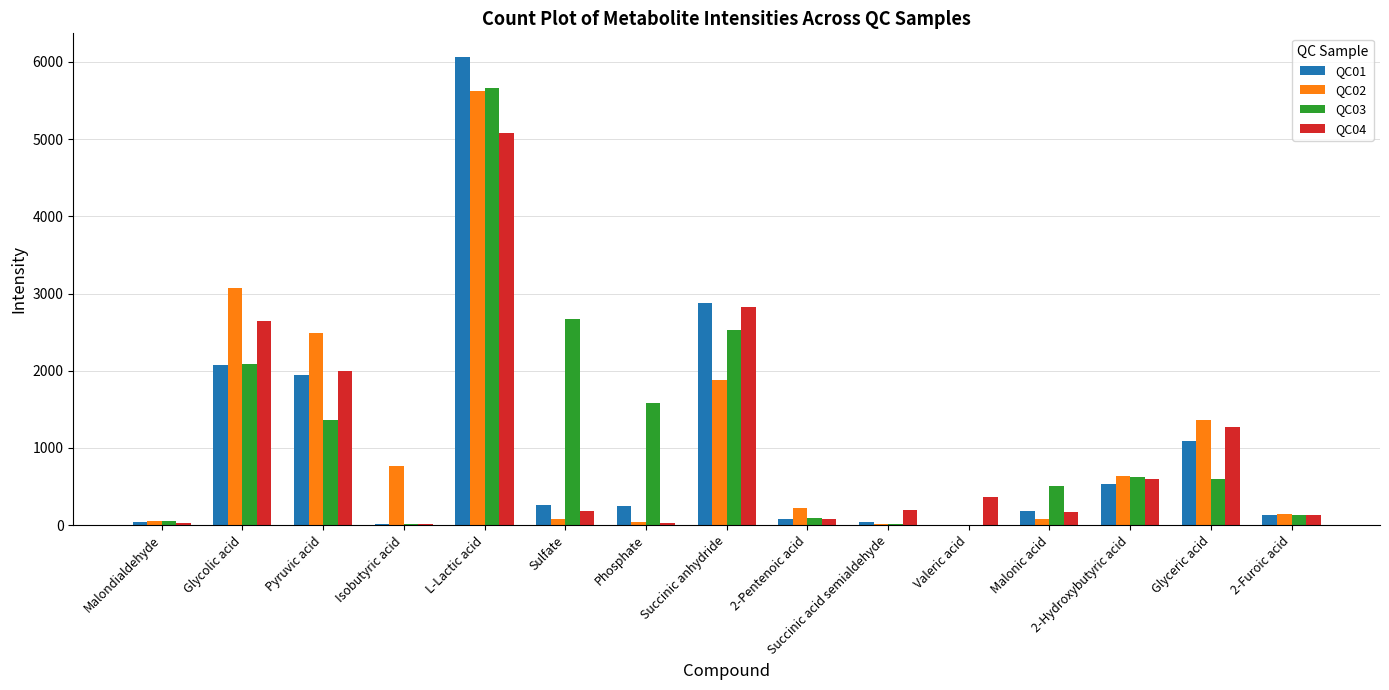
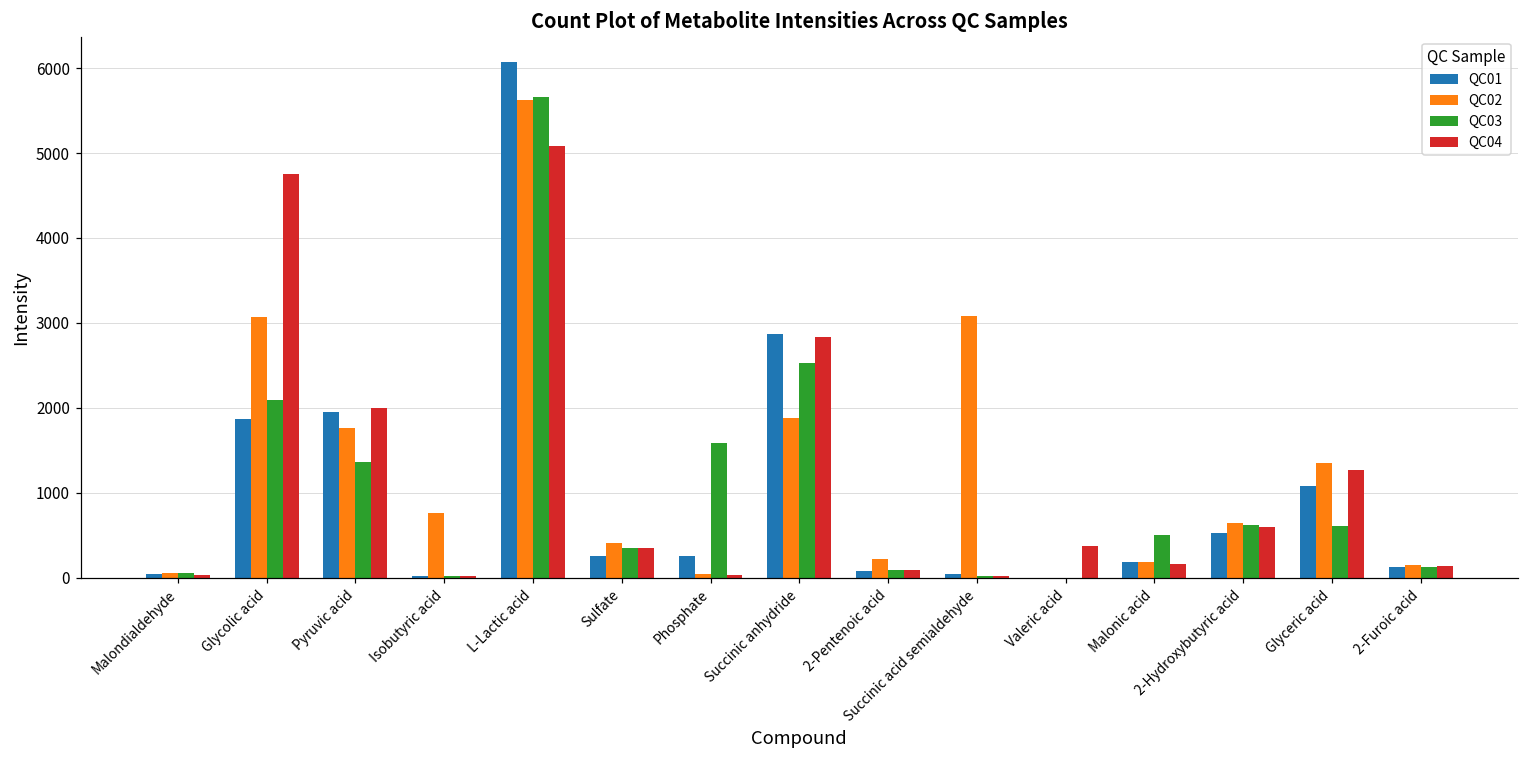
  {
    "QC01": {
      "Malondialdehyde": 0,
-     "Glycolic acid": 2100,
+     "Glycolic acid": 1900,
      "Pyruvic acid": 2000,
      "L-Lactic acid": 6100,
      "Sulfate": 300,
      "Phosphate": 300,
      "Succinic anhydride": 2900,
      "2-Pentenoic acid": 100,
      "Succinic acid semialdehyde": 0,
      "Malonic acid": 200,
      "2-Hydroxybutyric acid": 500,
      "Glyceric acid": 1100,
      "2-Furoic acid": 100
    },
    "QC02": {
      "Malondialdehyde": 100,
      "Glycolic acid": 3100,
-     "Pyruvic acid": 2500,
+     "Pyruvic acid": 1800,
      "Isobutyric acid": 800,
      "L-Lactic acid": 5600,
-     "Sulfate": 100,
+     "Sulfate": 400,
      "Phosphate": 0,
      "Succinic anhydride": 1900,
      "2-Pentenoic acid": 200,
-     "Succinic acid semialdehyde": 0,
-     "Malonic acid": 100,
+     "Succinic acid semialdehyde": 3100,
+     "Malonic acid": 200,
      "2-Hydroxybutyric acid": 600,
      "Glyceric acid": 1400,
      "2-Furoic acid": 200
    },
    "QC03": {
      "Malondialdehyde": 100,
      "Glycolic acid": 2100,
      "Pyruvic acid": 1400,
      "L-Lactic acid": 5700,
-     "Sulfate": 2700,
+     "Sulfate": 300,
      "Phosphate": 1600,
      "Succinic anhydride": 2500,
      "2-Pentenoic acid": 100,
      "Malonic acid": 500,
      "2-Hydroxybutyric acid": 600,
      "Glyceric acid": 600,
      "2-Furoic acid": 100
    },
    "QC04": {
      "Malondialdehyde": 0,
-     "Glycolic acid": 2600,
+     "Glycolic acid": 4800,
      "Pyruvic acid": 2000,
      "L-Lactic acid": 5100,
-     "Sulfate": 200,
+     "Sulfate": 400,
      "Succinic anhydride": 2800,
      "2-Pentenoic acid": 100,
-     "Succinic acid semialdehyde": 200,
+     "Succinic acid semialdehyde": 0,
      "Valeric acid": 400,
      "Malonic acid": 200,
      "2-Hydroxybutyric acid": 600,
      "Glyceric acid": 1300,
      "2-Furoic acid": 100
    }
  }
